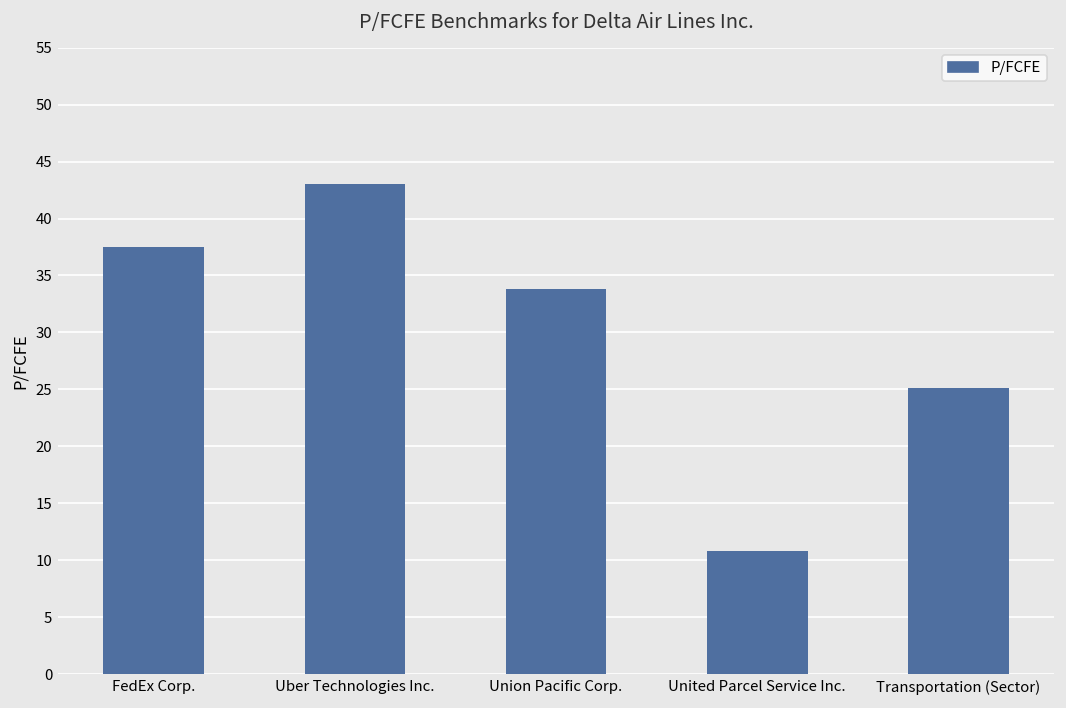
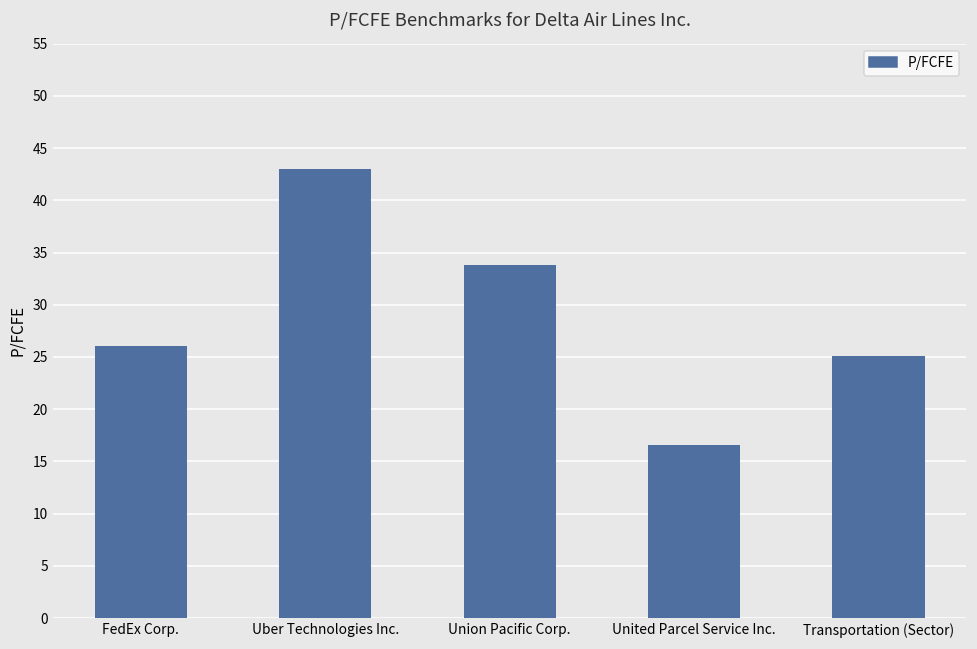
  {
-   "FedEx Corp.": 37,
+   "FedEx Corp.": 26,
    "Uber Technologies Inc.": 43,
    "Union Pacific Corp.": 34,
-   "United Parcel Service Inc.": 11,
+   "United Parcel Service Inc.": 17,
    "Transportation (Sector)": 25
  }
